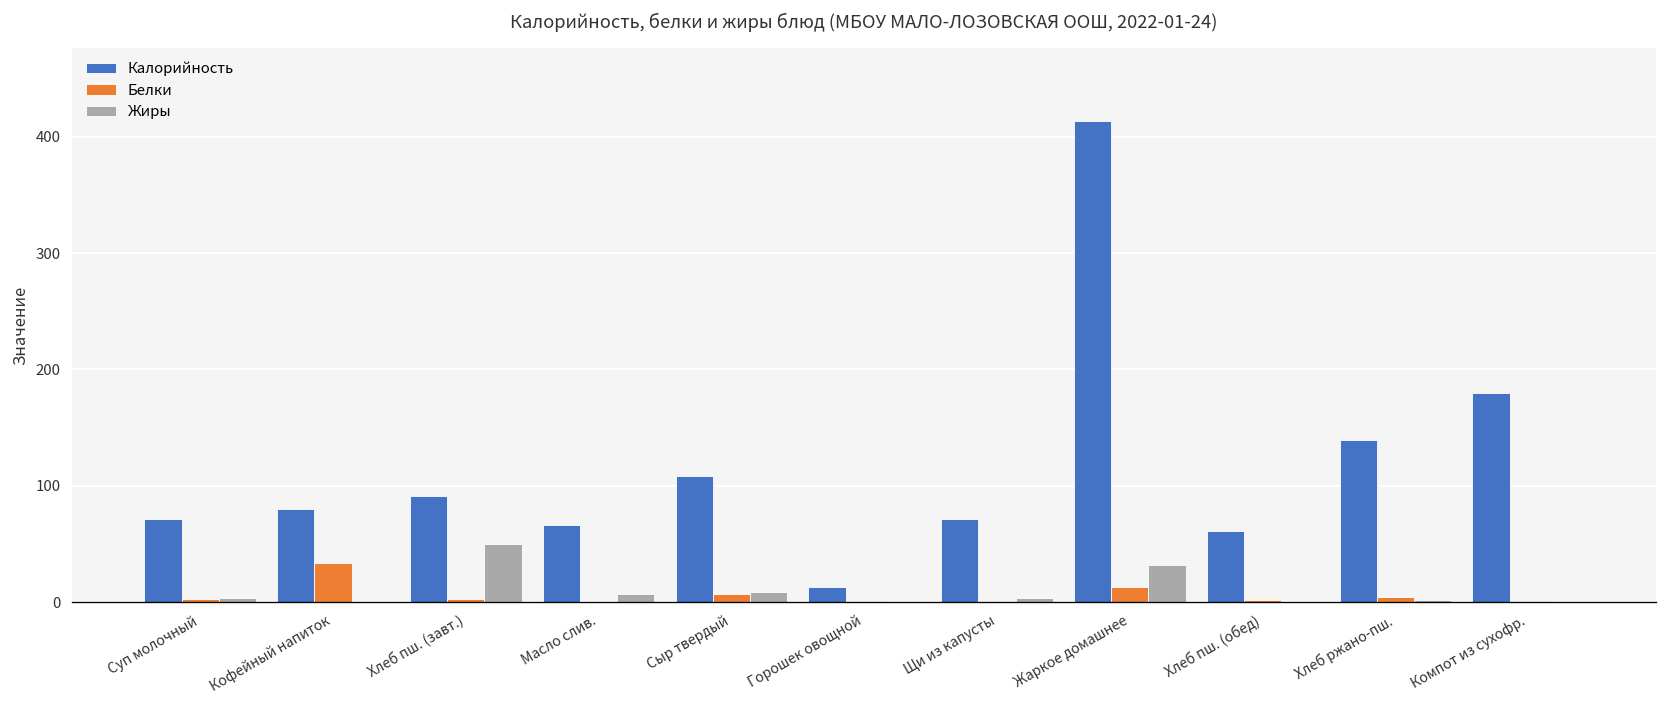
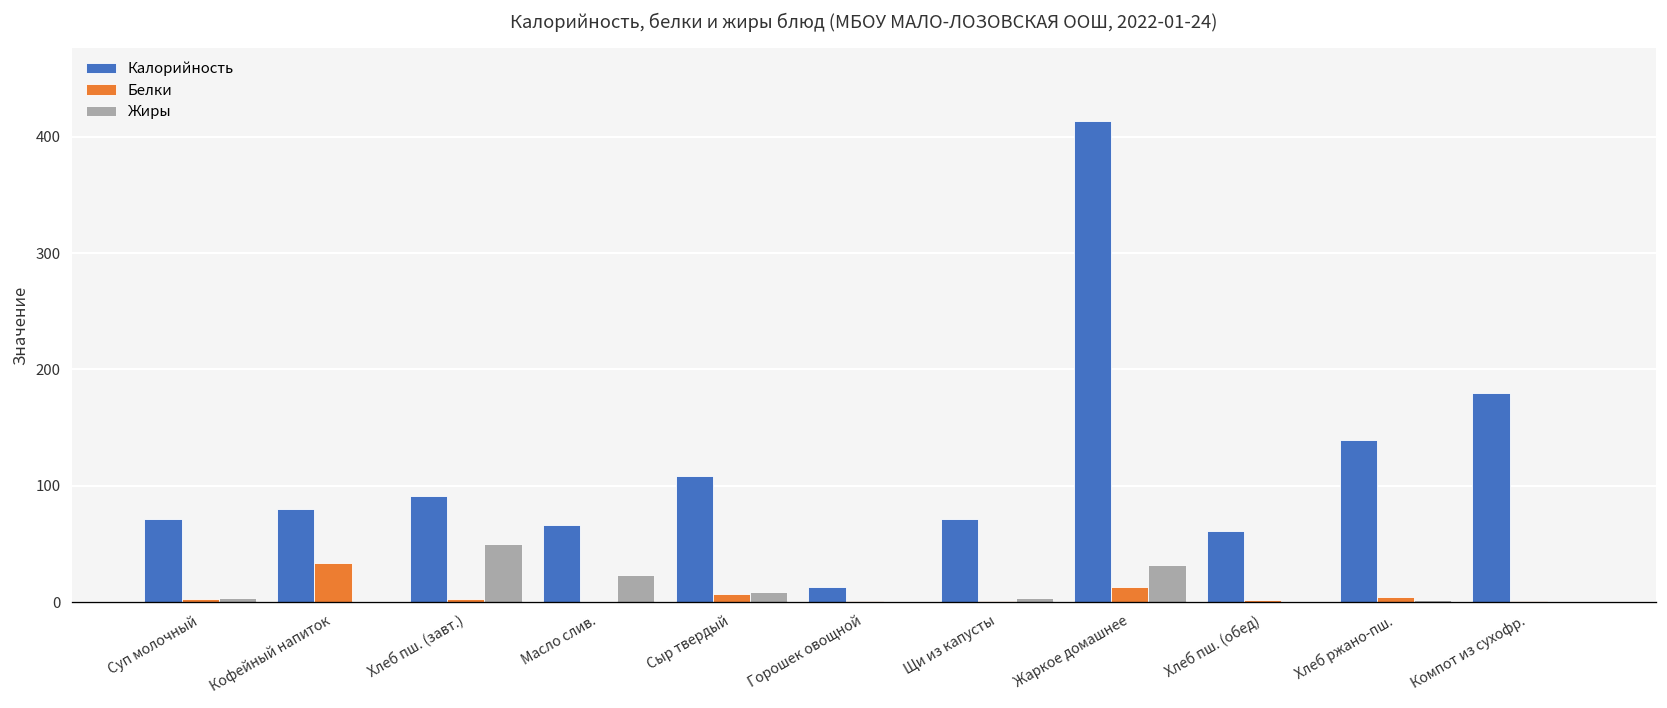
  {
    "Калорийность": {
      "Суп молочный": 70,
      "Кофейный напиток": 80,
      "Хлеб пш. (завт.)": 90,
      "Масло слив.": 70,
      "Сыр твердый": 110,
      "Горошек овощной": 10,
      "Щи из капусты": 70,
      "Жаркое домашнее": 410,
      "Хлеб пш. (обед)": 60,
      "Хлеб ржано-пш.": 140,
      "Компот из сухофр.": 180
    },
    "Белки": {
      "Суп молочный": 0,
      "Кофейный напиток": 30,
      "Сыр твердый": 10,
      "Жаркое домашнее": 10,
      "Хлеб ржано-пш.": 0
    },
    "Жиры": {
      "Суп молочный": 0,
      "Кофейный напиток": 0,
      "Хлеб пш. (завт.)": 50,
-     "Масло слив.": 10,
+     "Масло слив.": 20,
      "Сыр твердый": 10,
      "Щи из капусты": 0,
      "Жаркое домашнее": 30,
      "Компот из сухофр.": 0
    }
  }
